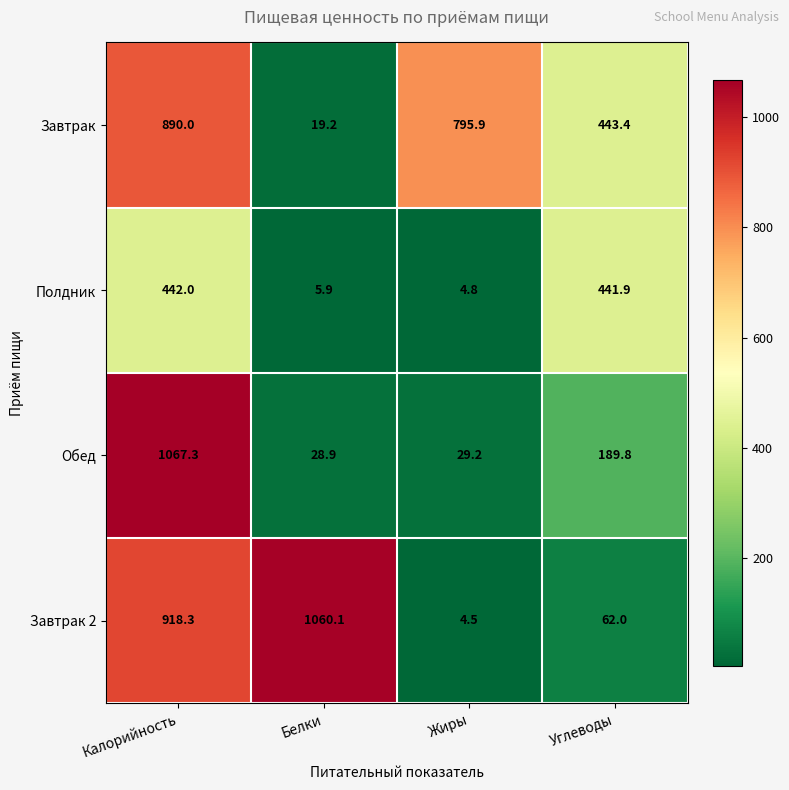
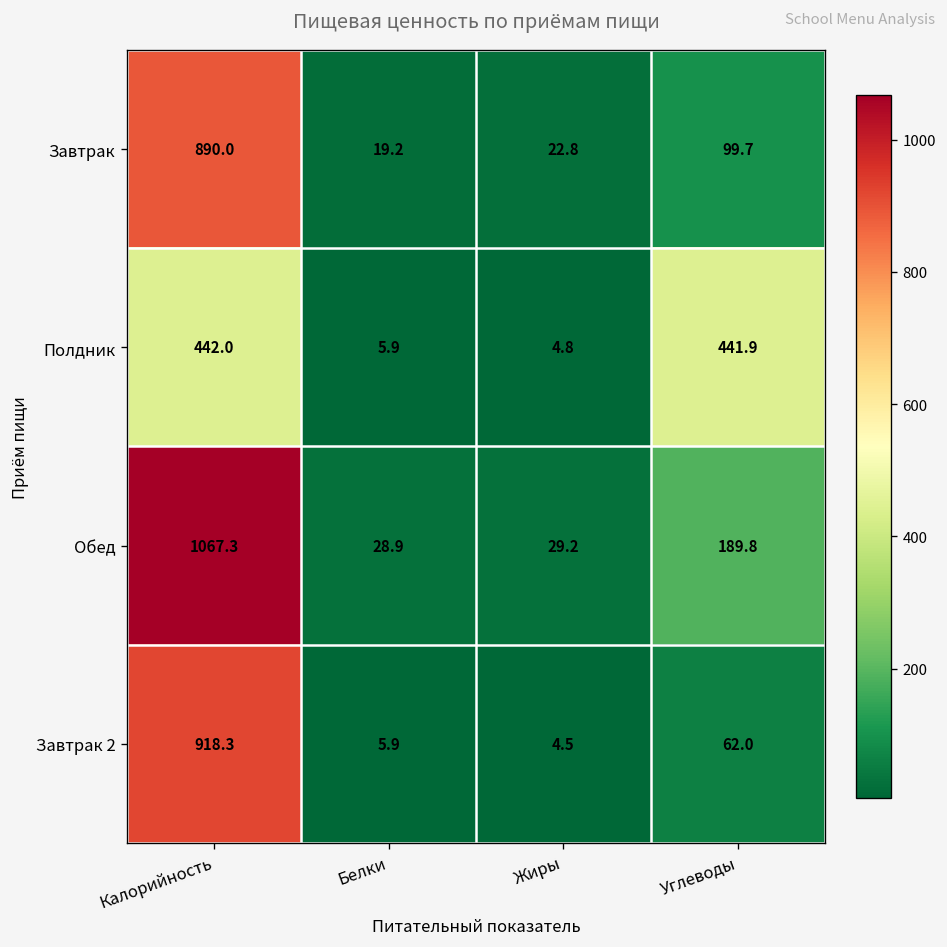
  {
    "Завтрак": {
      "Калорийность": 890.0,
      "Белки": 19.2,
-     "Жиры": 795.9,
-     "Углеводы": 443.4
+     "Жиры": 22.8,
+     "Углеводы": 99.7
    },
    "Полдник": {
      "Калорийность": 442.0,
      "Белки": 5.9,
      "Жиры": 4.8,
      "Углеводы": 441.9
    },
    "Обед": {
      "Калорийность": 1067.3,
      "Белки": 28.9,
      "Жиры": 29.2,
      "Углеводы": 189.8
    },
    "Завтрак 2": {
      "Калорийность": 918.3,
-     "Белки": 1060.1,
+     "Белки": 5.9,
      "Жиры": 4.5,
      "Углеводы": 62.0
    }
  }
